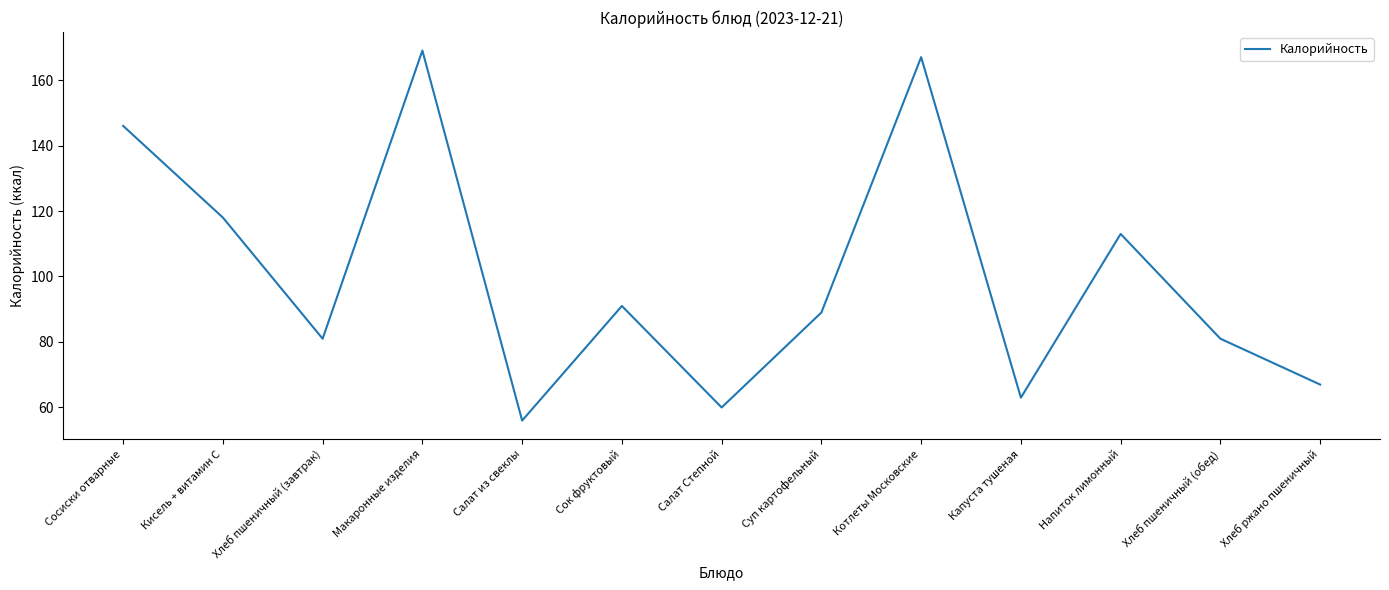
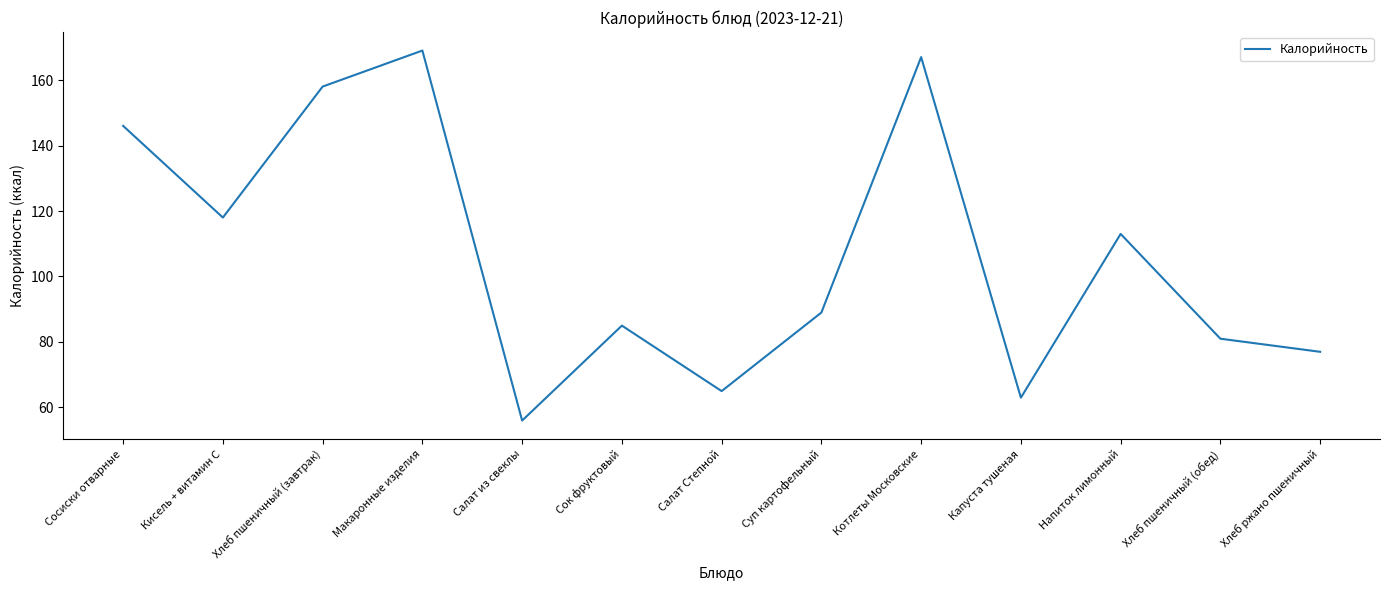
  {
    "Сосиски отварные": 146,
    "Кисель + витамин С": 118,
-   "Хлеб пшеничный (завтрак)": 81,
+   "Хлеб пшеничный (завтрак)": 158,
    "Макаронные изделия": 169,
    "Салат из свеклы": 56,
-   "Сок фруктовый": 91,
-   "Салат Степной": 60,
+   "Сок фруктовый": 85,
+   "Салат Степной": 65,
    "Суп картофельный": 89,
    "Котлеты Московские": 167,
    "Капуста тушеная": 63,
    "Напиток лимонный": 113,
    "Хлеб пшеничный (обед)": 81,
-   "Хлеб ржано пшеничный": 67
+   "Хлеб ржано пшеничный": 77
  }
